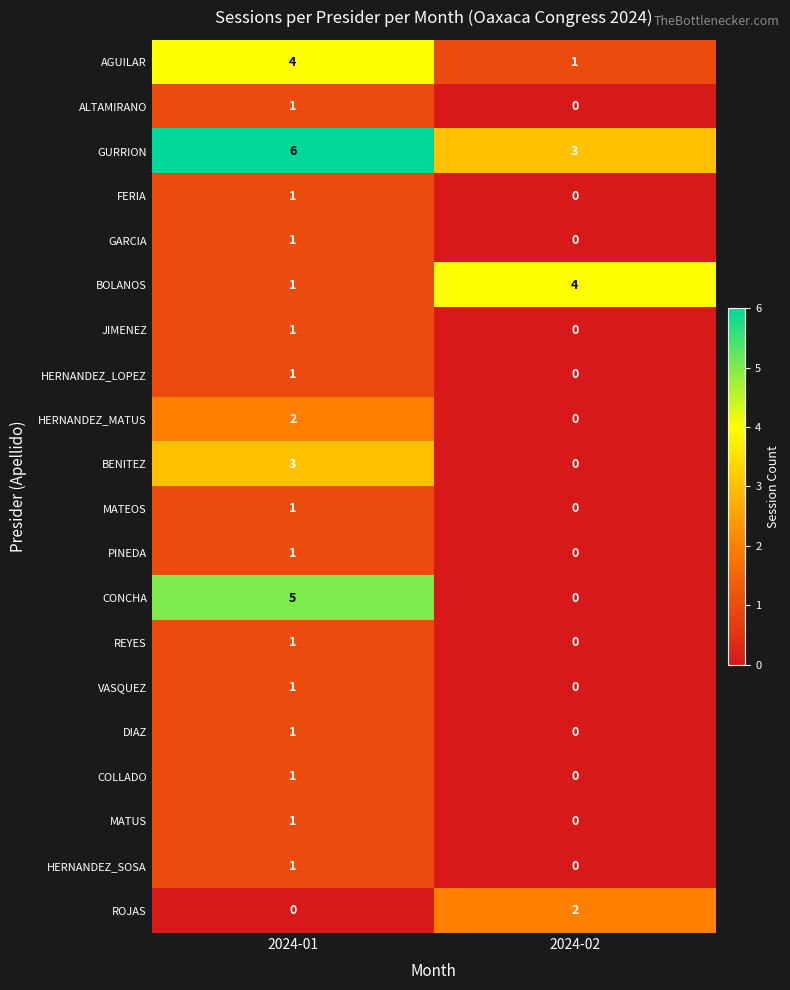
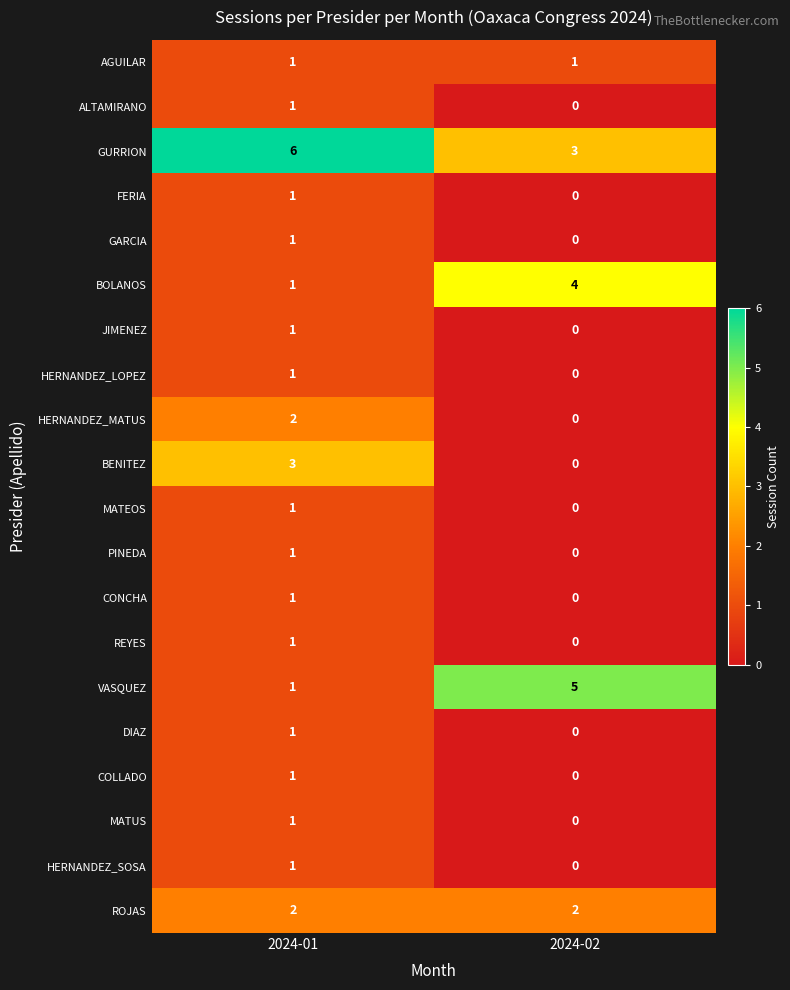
  {
    "AGUILAR": {
-     "2024-01": 4,
+     "2024-01": 1,
      "2024-02": 1
    },
    "ALTAMIRANO": {
      "2024-01": 1,
      "2024-02": 0
    },
    "GURRION": {
      "2024-01": 6,
      "2024-02": 3
    },
    "FERIA": {
      "2024-01": 1,
      "2024-02": 0
    },
    "GARCIA": {
      "2024-01": 1,
      "2024-02": 0
    },
    "BOLANOS": {
      "2024-01": 1,
      "2024-02": 4
    },
    "JIMENEZ": {
      "2024-01": 1,
      "2024-02": 0
    },
    "HERNANDEZ_LOPEZ": {
      "2024-01": 1,
      "2024-02": 0
    },
    "HERNANDEZ_MATUS": {
      "2024-01": 2,
      "2024-02": 0
    },
    "BENITEZ": {
      "2024-01": 3,
      "2024-02": 0
    },
    "MATEOS": {
      "2024-01": 1,
      "2024-02": 0
    },
    "PINEDA": {
      "2024-01": 1,
      "2024-02": 0
    },
    "CONCHA": {
-     "2024-01": 5,
+     "2024-01": 1,
      "2024-02": 0
    },
    "REYES": {
      "2024-01": 1,
      "2024-02": 0
    },
    "VASQUEZ": {
      "2024-01": 1,
-     "2024-02": 0
+     "2024-02": 5
    },
    "DIAZ": {
      "2024-01": 1,
      "2024-02": 0
    },
    "COLLADO": {
      "2024-01": 1,
      "2024-02": 0
    },
    "MATUS": {
      "2024-01": 1,
      "2024-02": 0
    },
    "HERNANDEZ_SOSA": {
      "2024-01": 1,
      "2024-02": 0
    },
    "ROJAS": {
-     "2024-01": 0,
+     "2024-01": 2,
      "2024-02": 2
    }
  }
